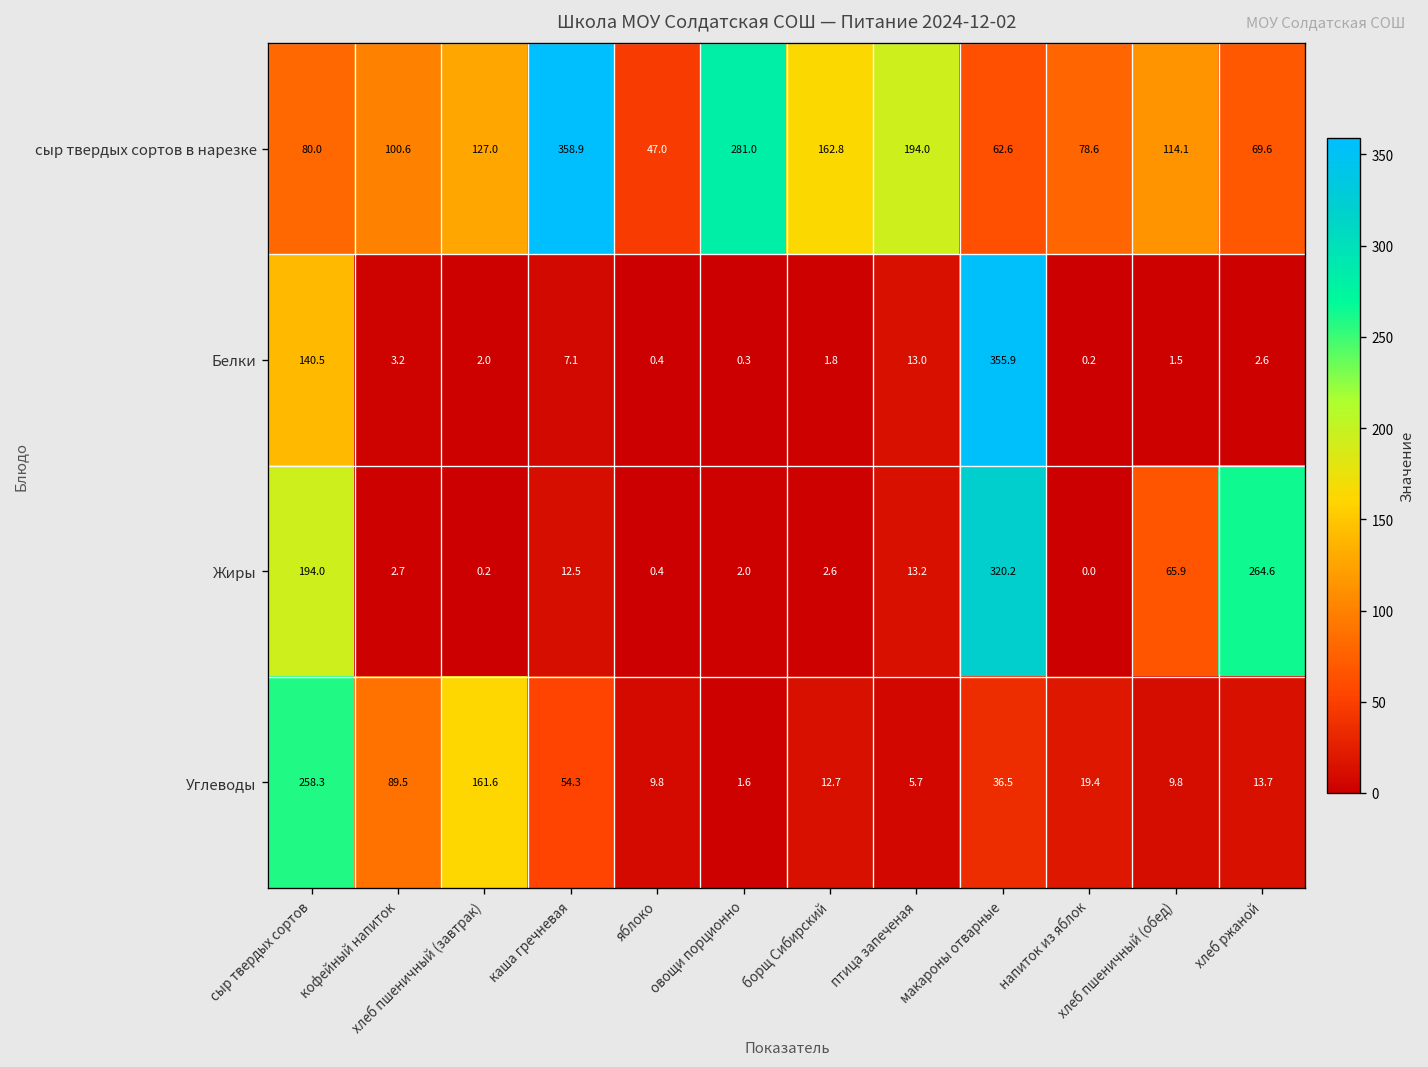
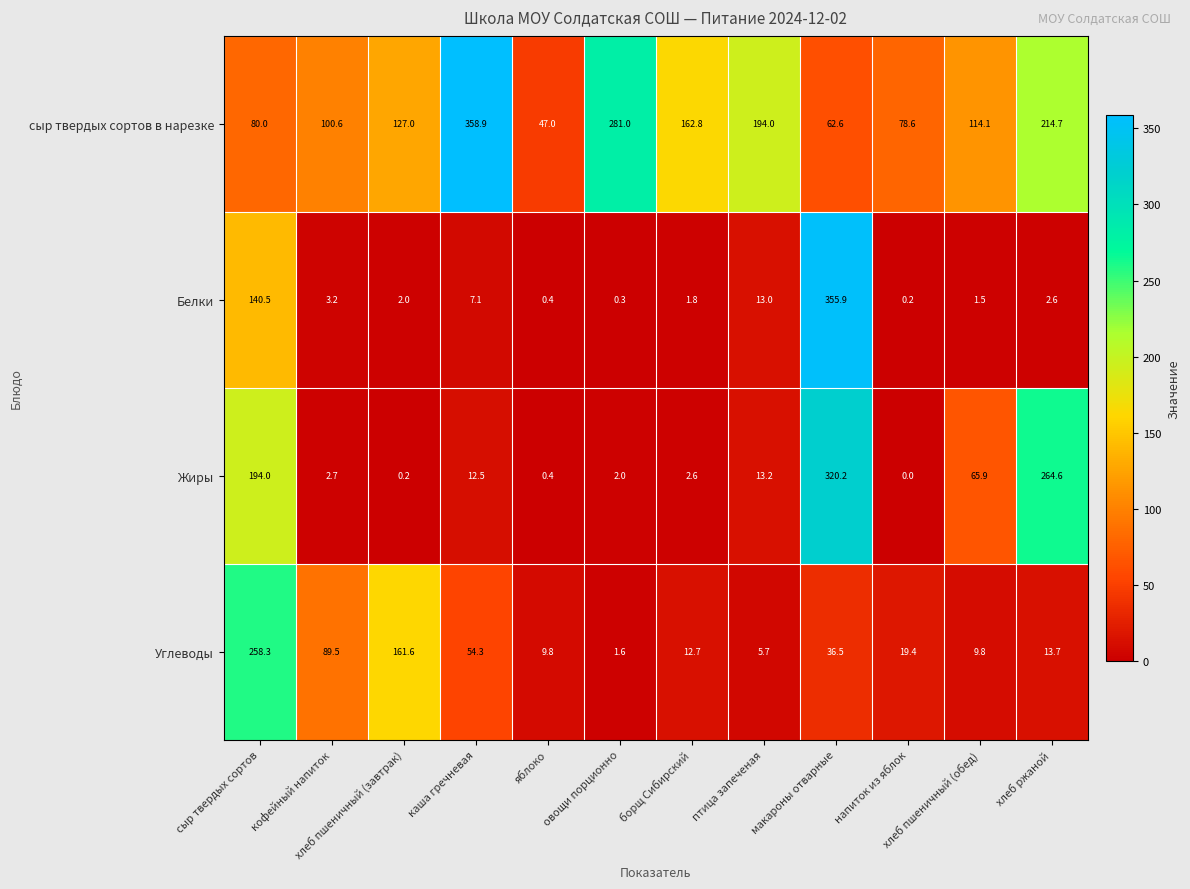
  {
    "сыр твердых сортов в нарезке": {
      "сыр твердых сортов": 80.0,
      "кофейный напиток": 100.6,
      "хлеб пшеничный (завтрак)": 127.0,
      "каша гречневая": 358.9,
      "яблоко": 47.0,
      "овощи порционно": 281.0,
      "борщ Сибирский": 162.8,
      "птица запеченая": 194.0,
      "макароны отварные": 62.6,
      "напиток из яблок": 78.6,
      "хлеб пшеничный (обед)": 114.1,
-     "хлеб ржаной": 69.6
+     "хлеб ржаной": 214.7
    },
    "Белки": {
      "сыр твердых сортов": 140.5,
      "кофейный напиток": 3.2,
      "хлеб пшеничный (завтрак)": 2.0,
      "каша гречневая": 7.1,
      "яблоко": 0.4,
      "овощи порционно": 0.3,
      "борщ Сибирский": 1.8,
      "птица запеченая": 13.0,
      "макароны отварные": 355.9,
      "напиток из яблок": 0.2,
      "хлеб пшеничный (обед)": 1.5,
      "хлеб ржаной": 2.6
    },
    "Жиры": {
      "сыр твердых сортов": 194.0,
      "кофейный напиток": 2.7,
      "хлеб пшеничный (завтрак)": 0.2,
      "каша гречневая": 12.5,
      "яблоко": 0.4,
      "овощи порционно": 2.0,
      "борщ Сибирский": 2.6,
      "птица запеченая": 13.2,
      "макароны отварные": 320.2,
      "напиток из яблок": 0.0,
      "хлеб пшеничный (обед)": 65.9,
      "хлеб ржаной": 264.6
    },
    "Углеводы": {
      "сыр твердых сортов": 258.3,
      "кофейный напиток": 89.5,
      "хлеб пшеничный (завтрак)": 161.6,
      "каша гречневая": 54.3,
      "яблоко": 9.8,
      "овощи порционно": 1.6,
      "борщ Сибирский": 12.7,
      "птица запеченая": 5.7,
      "макароны отварные": 36.5,
      "напиток из яблок": 19.4,
      "хлеб пшеничный (обед)": 9.8,
      "хлеб ржаной": 13.7
    }
  }
